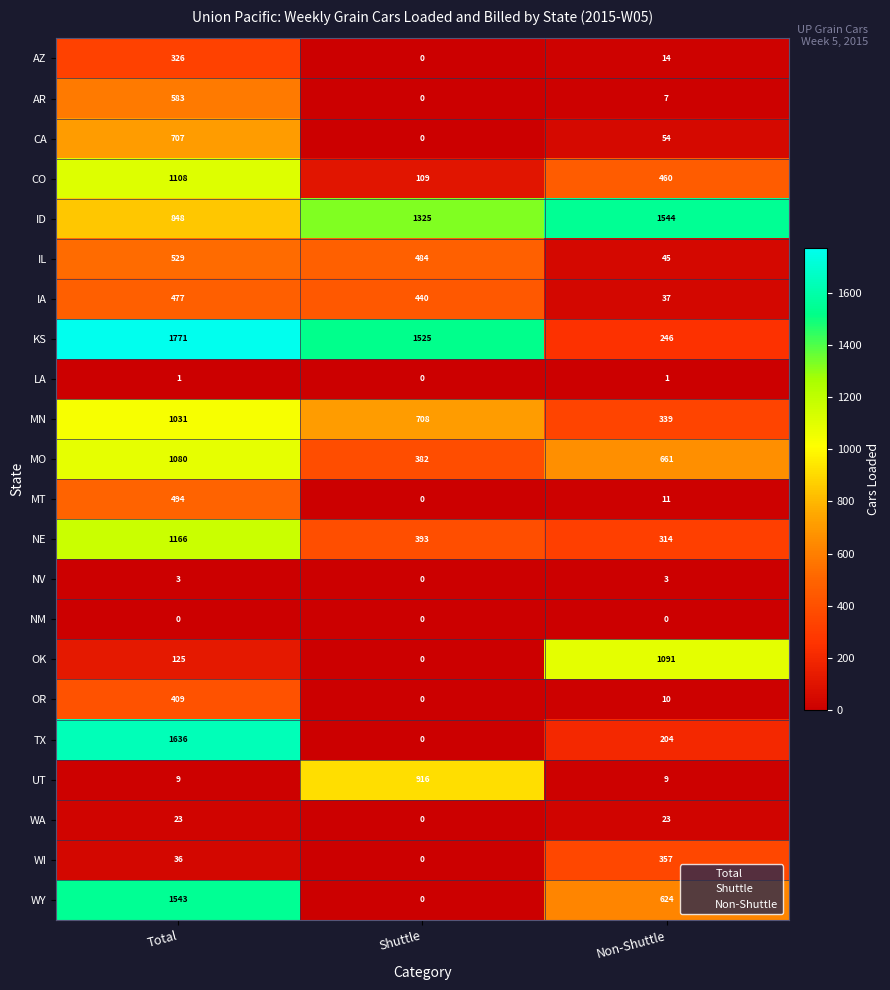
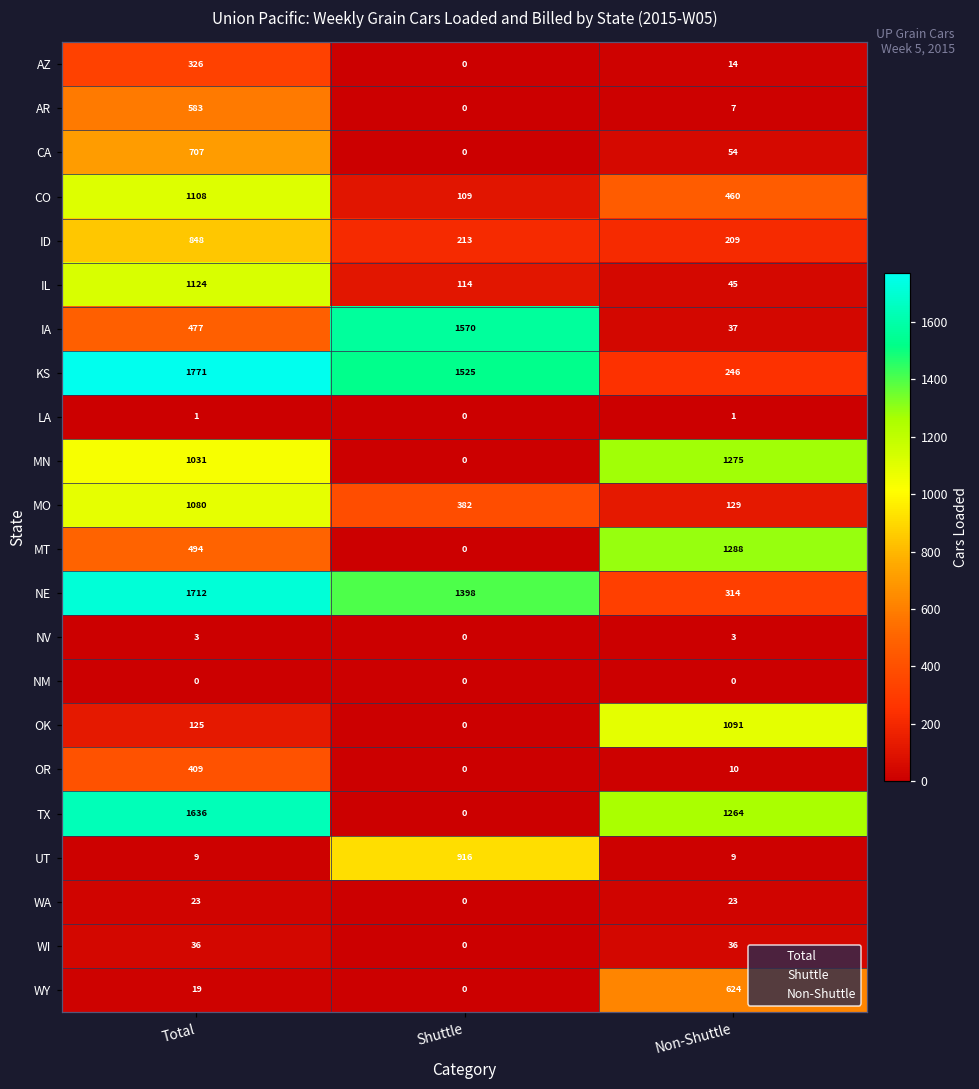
  {
    "AZ": {
      "Total": 326,
      "Shuttle": 0,
      "Non-Shuttle": 14
    },
    "AR": {
      "Total": 583,
      "Shuttle": 0,
      "Non-Shuttle": 7
    },
    "CA": {
      "Total": 707,
      "Shuttle": 0,
      "Non-Shuttle": 54
    },
    "CO": {
      "Total": 1108,
      "Shuttle": 109,
      "Non-Shuttle": 460
    },
    "ID": {
      "Total": 848,
-     "Shuttle": 1325,
-     "Non-Shuttle": 1544
+     "Shuttle": 213,
+     "Non-Shuttle": 209
    },
    "IL": {
-     "Total": 529,
-     "Shuttle": 484,
+     "Total": 1124,
+     "Shuttle": 114,
      "Non-Shuttle": 45
    },
    "IA": {
      "Total": 477,
-     "Shuttle": 440,
+     "Shuttle": 1570,
      "Non-Shuttle": 37
    },
    "KS": {
      "Total": 1771,
      "Shuttle": 1525,
      "Non-Shuttle": 246
    },
    "LA": {
      "Total": 1,
      "Shuttle": 0,
      "Non-Shuttle": 1
    },
    "MN": {
      "Total": 1031,
-     "Shuttle": 708,
-     "Non-Shuttle": 339
+     "Shuttle": 0,
+     "Non-Shuttle": 1275
    },
    "MO": {
      "Total": 1080,
      "Shuttle": 382,
-     "Non-Shuttle": 661
+     "Non-Shuttle": 129
    },
    "MT": {
      "Total": 494,
      "Shuttle": 0,
-     "Non-Shuttle": 11
+     "Non-Shuttle": 1288
    },
    "NE": {
-     "Total": 1166,
-     "Shuttle": 393,
+     "Total": 1712,
+     "Shuttle": 1398,
      "Non-Shuttle": 314
    },
    "NV": {
      "Total": 3,
      "Shuttle": 0,
      "Non-Shuttle": 3
    },
    "NM": {
      "Total": 0,
      "Shuttle": 0,
      "Non-Shuttle": 0
    },
    "OK": {
      "Total": 125,
      "Shuttle": 0,
      "Non-Shuttle": 1091
    },
    "OR": {
      "Total": 409,
      "Shuttle": 0,
      "Non-Shuttle": 10
    },
    "TX": {
      "Total": 1636,
      "Shuttle": 0,
-     "Non-Shuttle": 204
+     "Non-Shuttle": 1264
    },
    "UT": {
      "Total": 9,
      "Shuttle": 916,
      "Non-Shuttle": 9
    },
    "WA": {
      "Total": 23,
      "Shuttle": 0,
      "Non-Shuttle": 23
    },
    "WI": {
      "Total": 36,
      "Shuttle": 0,
-     "Non-Shuttle": 357
+     "Non-Shuttle": 36
    },
    "WY": {
-     "Total": 1543,
+     "Total": 19,
      "Shuttle": 0,
      "Non-Shuttle": 624
    }
  }
